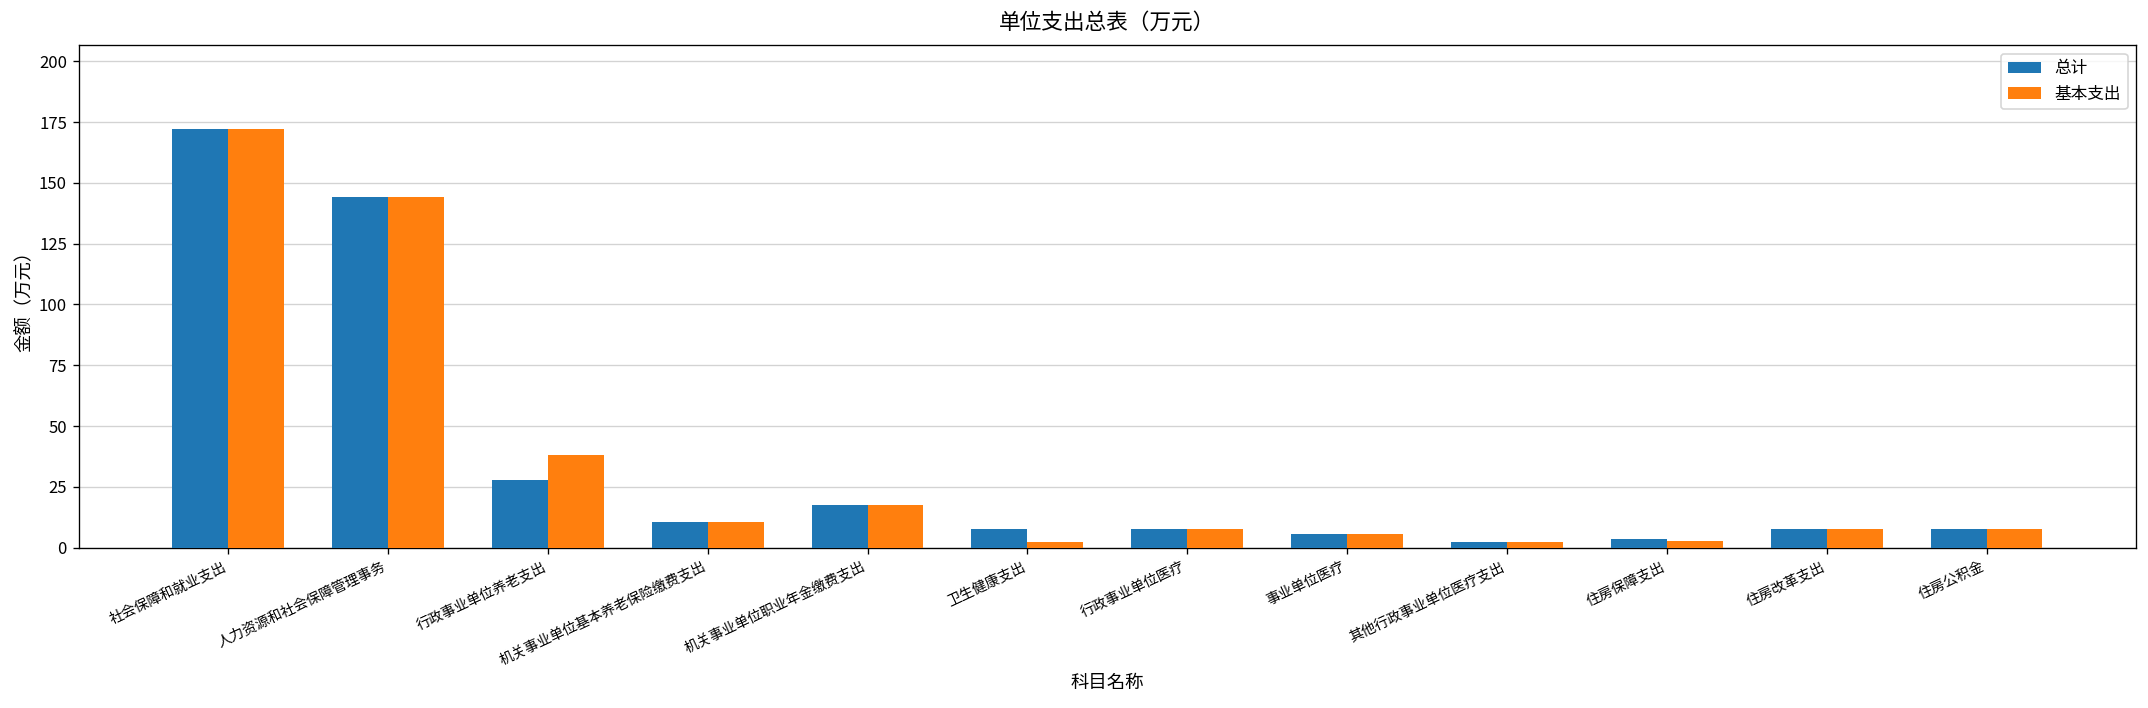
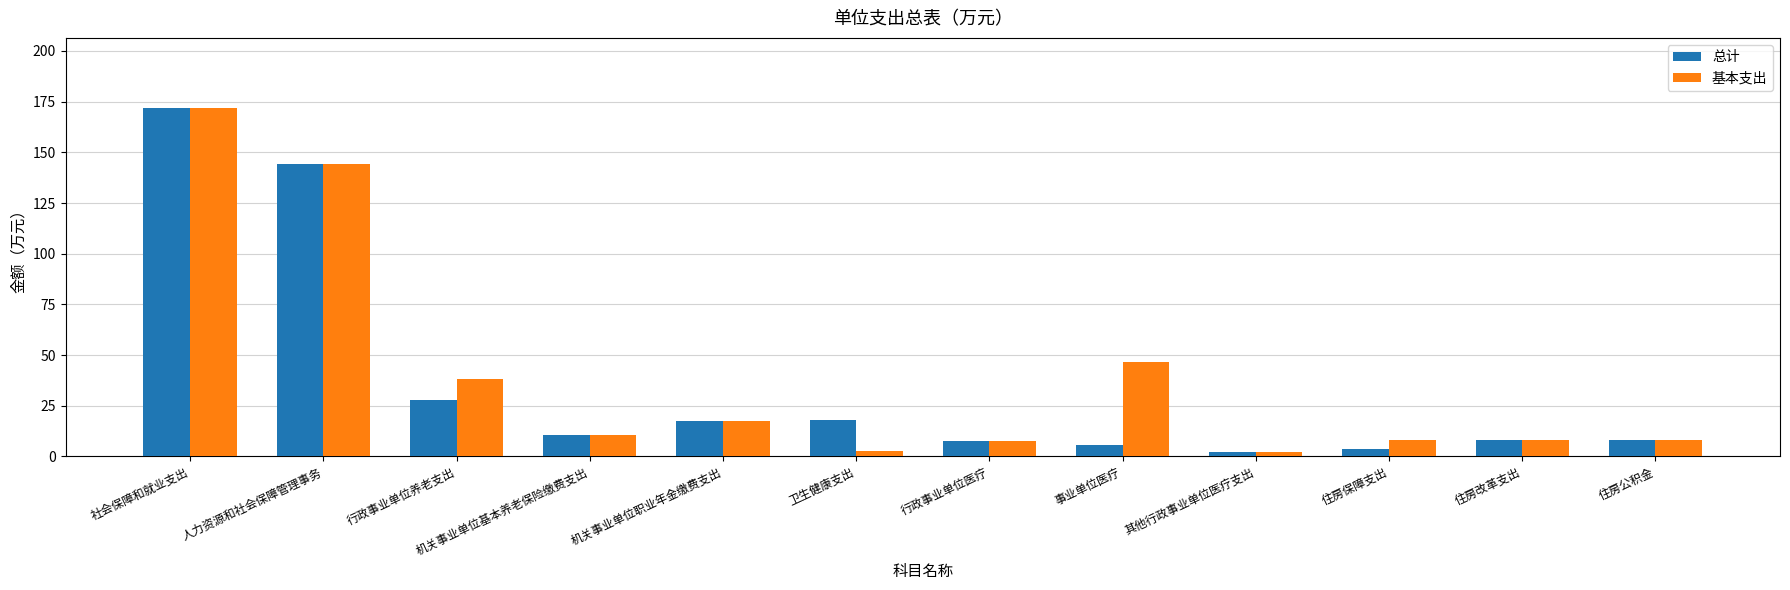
  {
    "总计": {
      "社会保障和就业支出": 172,
      "人力资源和社会保障管理事务": 144,
      "行政事业单位养老支出": 28,
      "机关事业单位基本养老保险缴费支出": 11,
      "机关事业单位职业年金缴费支出": 17,
-     "卫生健康支出": 8,
+     "卫生健康支出": 18,
      "行政事业单位医疗": 8,
      "事业单位医疗": 6,
      "其他行政事业单位医疗支出": 2,
      "住房保障支出": 4,
      "住房改革支出": 8,
      "住房公积金": 8
    },
    "基本支出": {
      "社会保障和就业支出": 172,
      "人力资源和社会保障管理事务": 144,
      "行政事业单位养老支出": 38,
      "机关事业单位基本养老保险缴费支出": 11,
      "机关事业单位职业年金缴费支出": 17,
      "卫生健康支出": 3,
      "行政事业单位医疗": 8,
-     "事业单位医疗": 6,
+     "事业单位医疗": 47,
      "其他行政事业单位医疗支出": 2,
-     "住房保障支出": 3,
+     "住房保障支出": 8,
      "住房改革支出": 8,
      "住房公积金": 8
    }
  }
